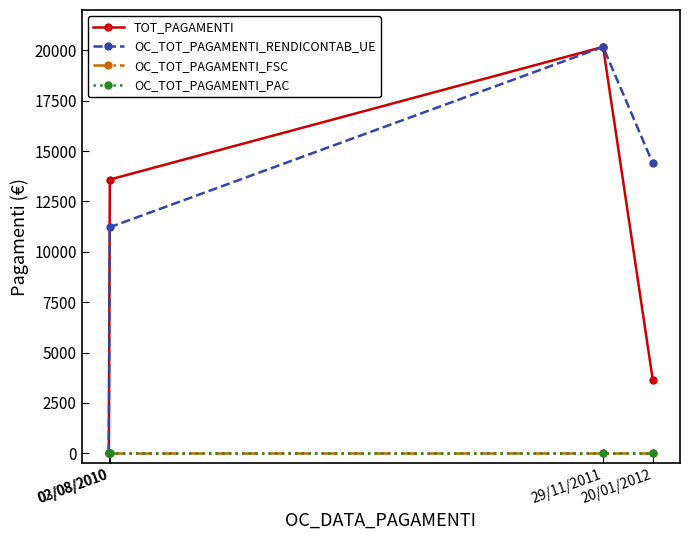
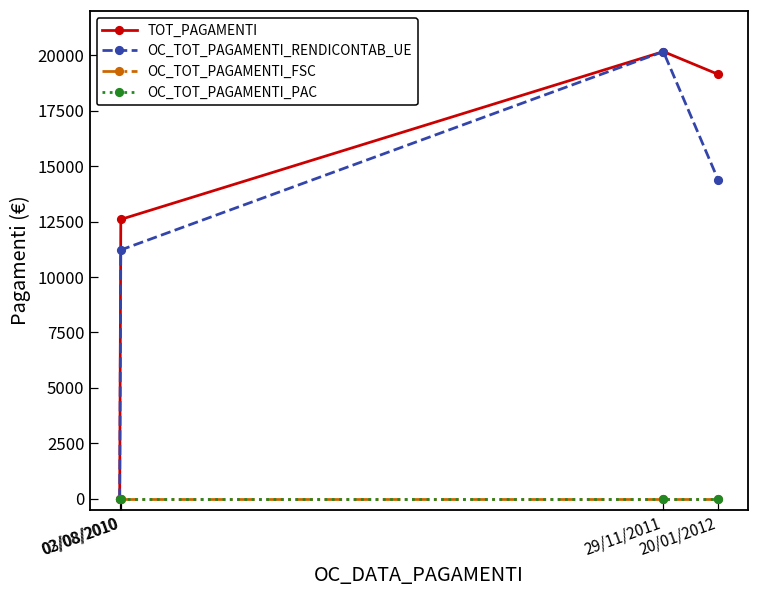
  {
    "TOT_PAGAMENTI": {
-     "03/08/2010": 13600,
-     "20/01/2012": 3600
+     "03/08/2010": 12600,
+     "20/01/2012": 19100
    },
    "OC_TOT_PAGAMENTI_RENDICONTAB_UE": {
      "03/08/2010": 11200,
      "20/01/2012": 14400
    },
    "OC_TOT_PAGAMENTI_PAC": {
      "29/11/2011": 0,
      "20/01/2012": 0
    }
  }
